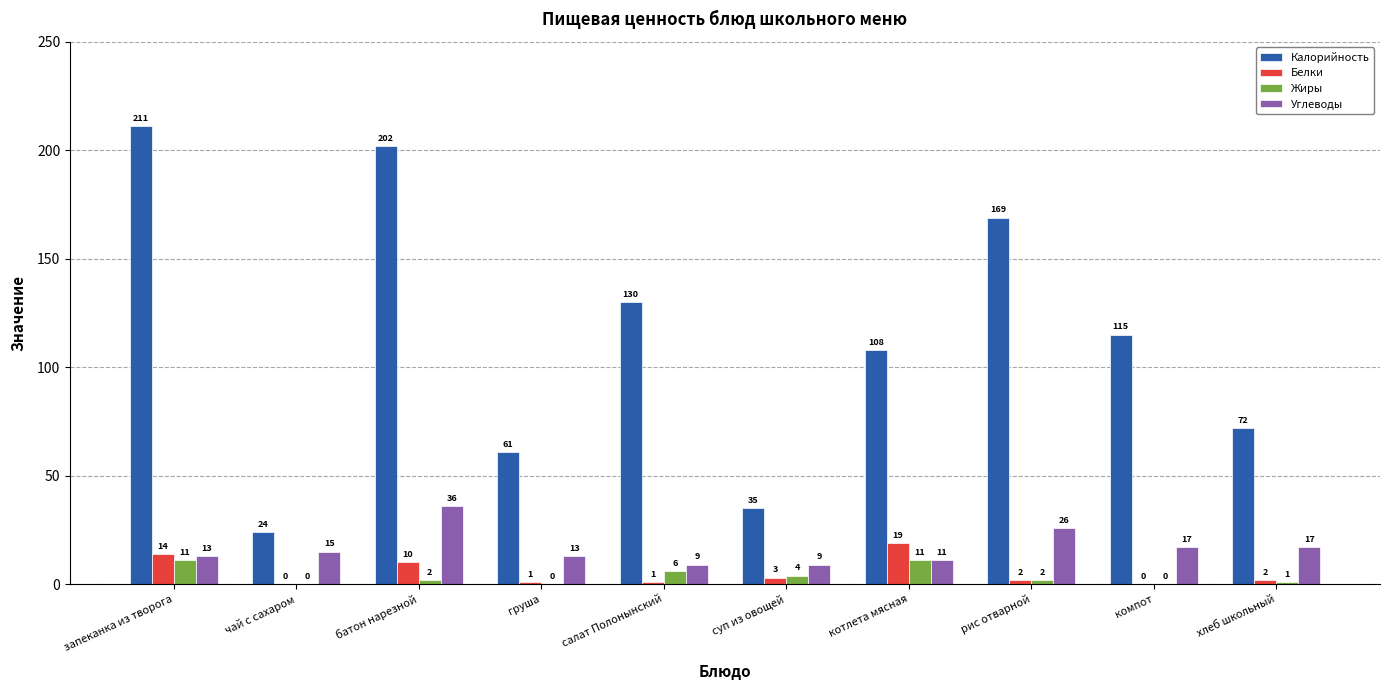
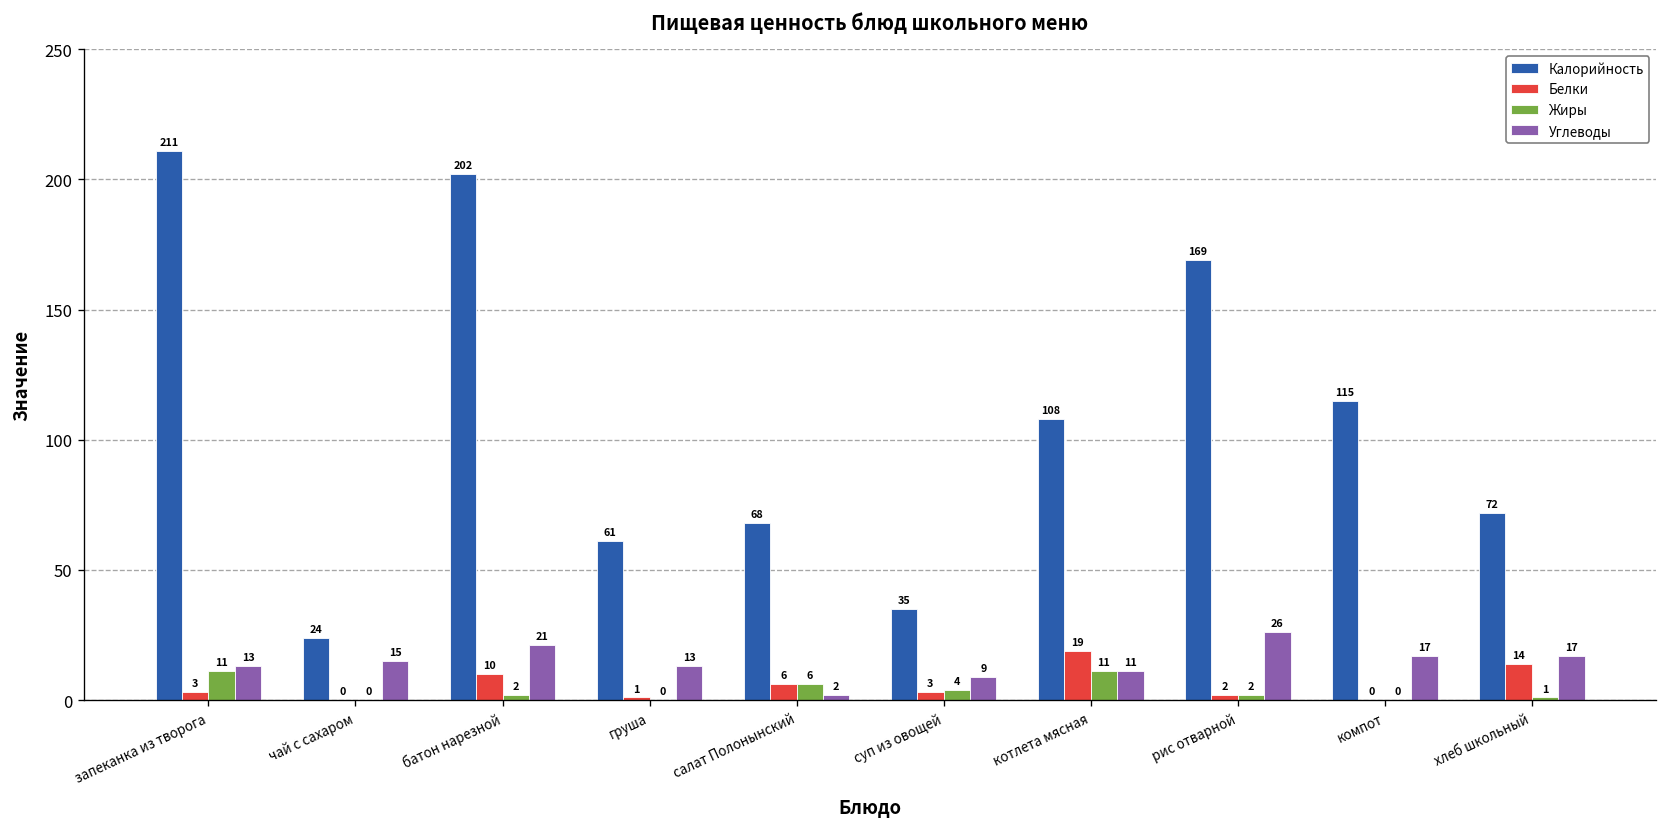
  {
    "Калорийность": {
      "запеканка из творога": 211,
      "чай с сахаром": 24,
      "батон нарезной": 202,
      "груша": 61,
-     "салат Полонынский": 130,
+     "салат Полонынский": 68,
      "суп из овощей": 35,
      "котлета мясная": 108,
      "рис отварной": 169,
      "компот": 115,
      "хлеб школьный": 72
    },
    "Белки": {
-     "запеканка из творога": 14,
+     "запеканка из творога": 3,
      "чай с сахаром": 0,
      "батон нарезной": 10,
      "груша": 1,
-     "салат Полонынский": 1,
+     "салат Полонынский": 6,
      "суп из овощей": 3,
      "котлета мясная": 19,
      "рис отварной": 2,
      "компот": 0,
-     "хлеб школьный": 2
+     "хлеб школьный": 14
    },
    "Жиры": {
      "запеканка из творога": 11,
      "чай с сахаром": 0,
      "батон нарезной": 2,
      "груша": 0,
      "салат Полонынский": 6,
      "суп из овощей": 4,
      "котлета мясная": 11,
      "рис отварной": 2,
      "компот": 0,
      "хлеб школьный": 1
    },
    "Углеводы": {
      "запеканка из творога": 13,
      "чай с сахаром": 15,
-     "батон нарезной": 36,
+     "батон нарезной": 21,
      "груша": 13,
-     "салат Полонынский": 9,
+     "салат Полонынский": 2,
      "суп из овощей": 9,
      "котлета мясная": 11,
      "рис отварной": 26,
      "компот": 17,
      "хлеб школьный": 17
    }
  }
